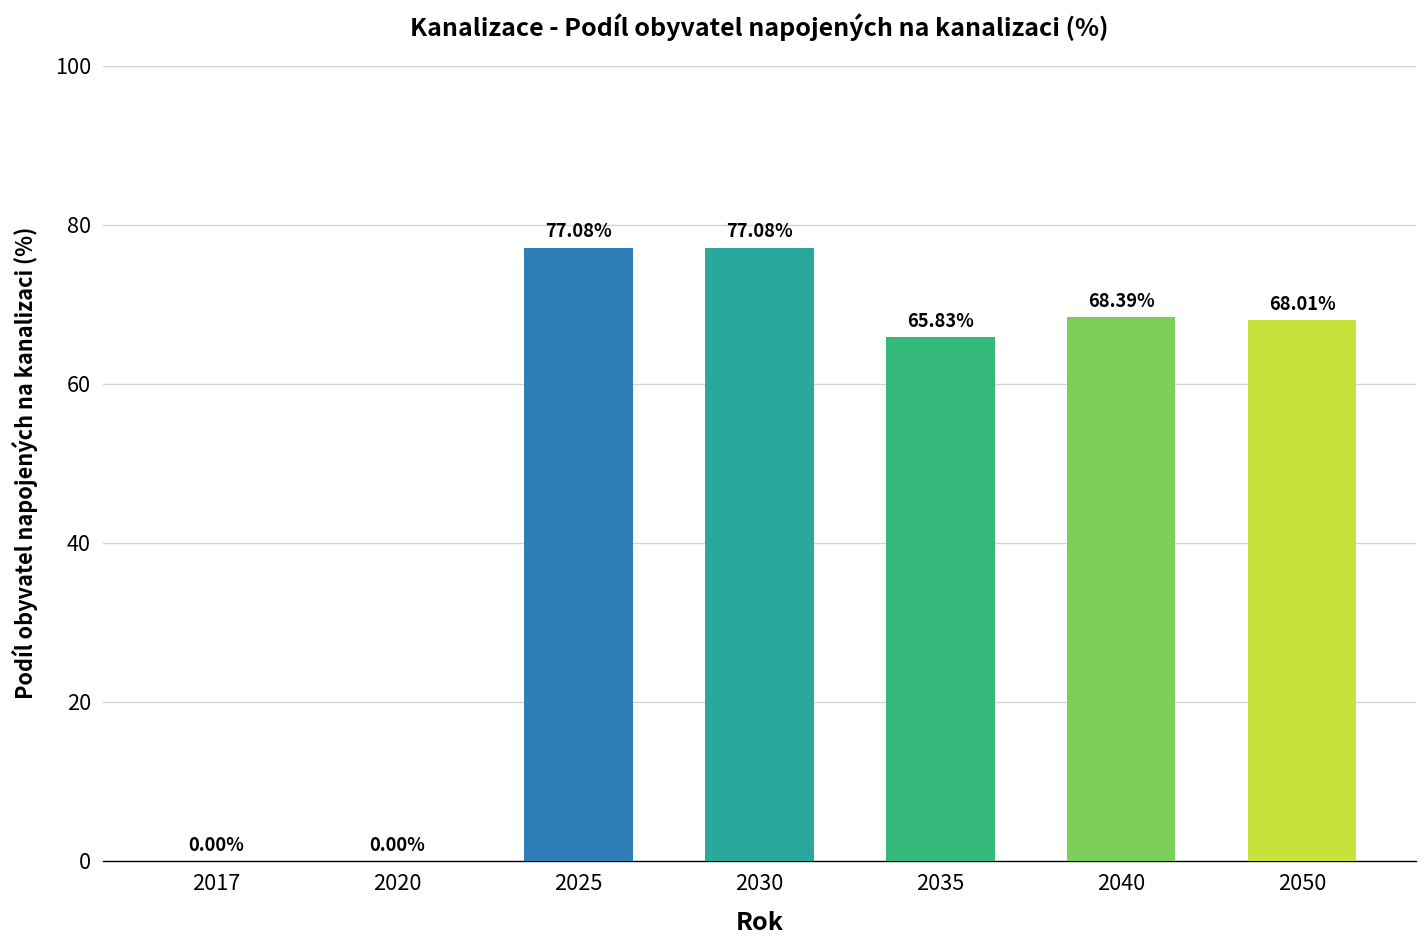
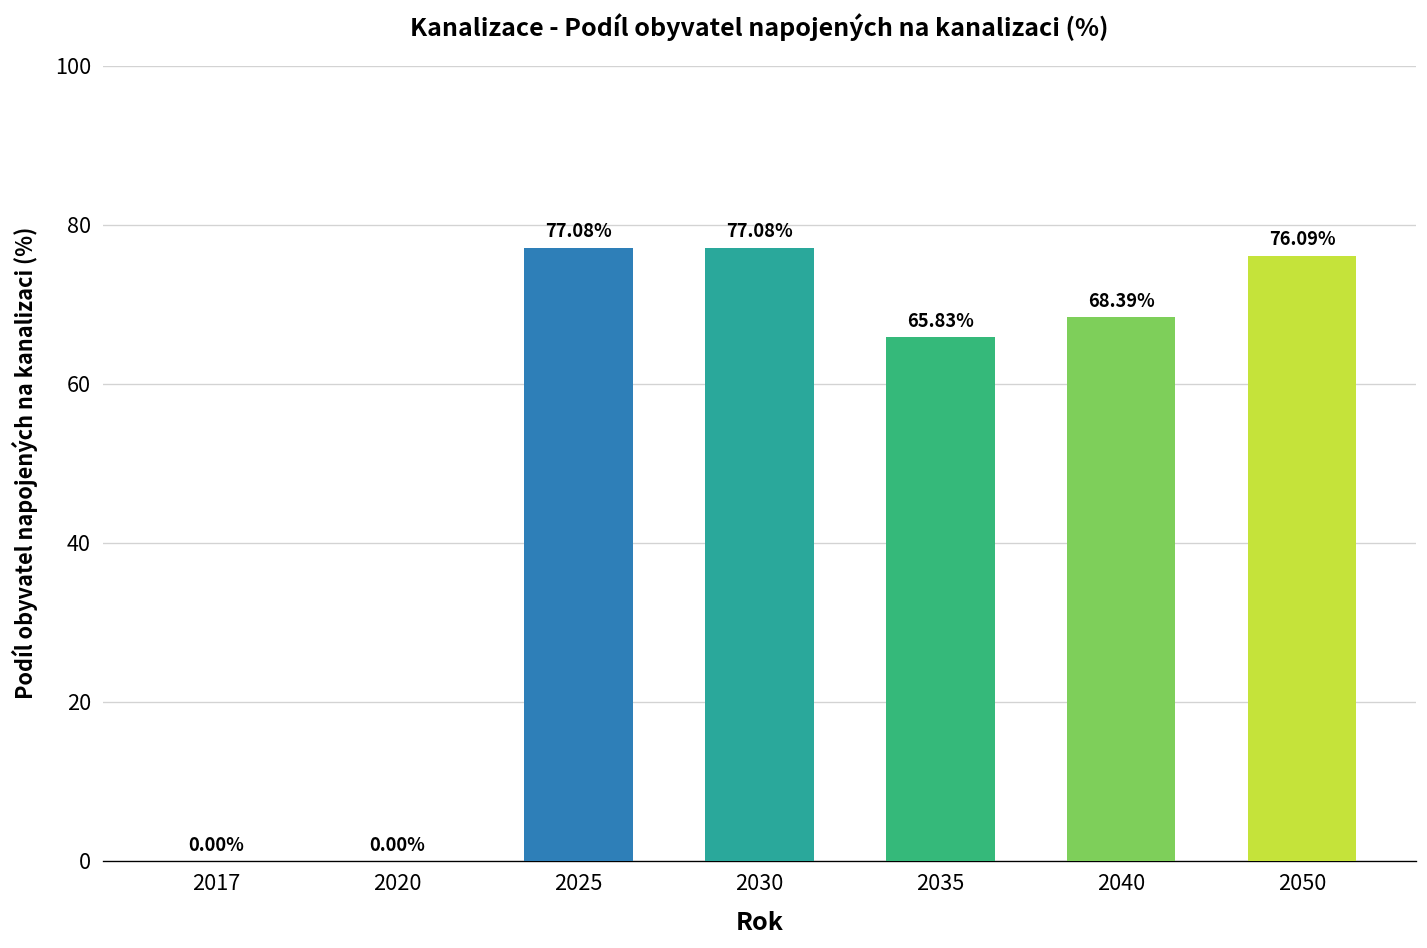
  {
    "2017": "0.00%",
    "2020": "0.00%",
    "2025": "77.08%",
    "2030": "77.08%",
    "2035": "65.83%",
    "2040": "68.39%",
-   "2050": "68.01%"
+   "2050": "76.09%"
  }
